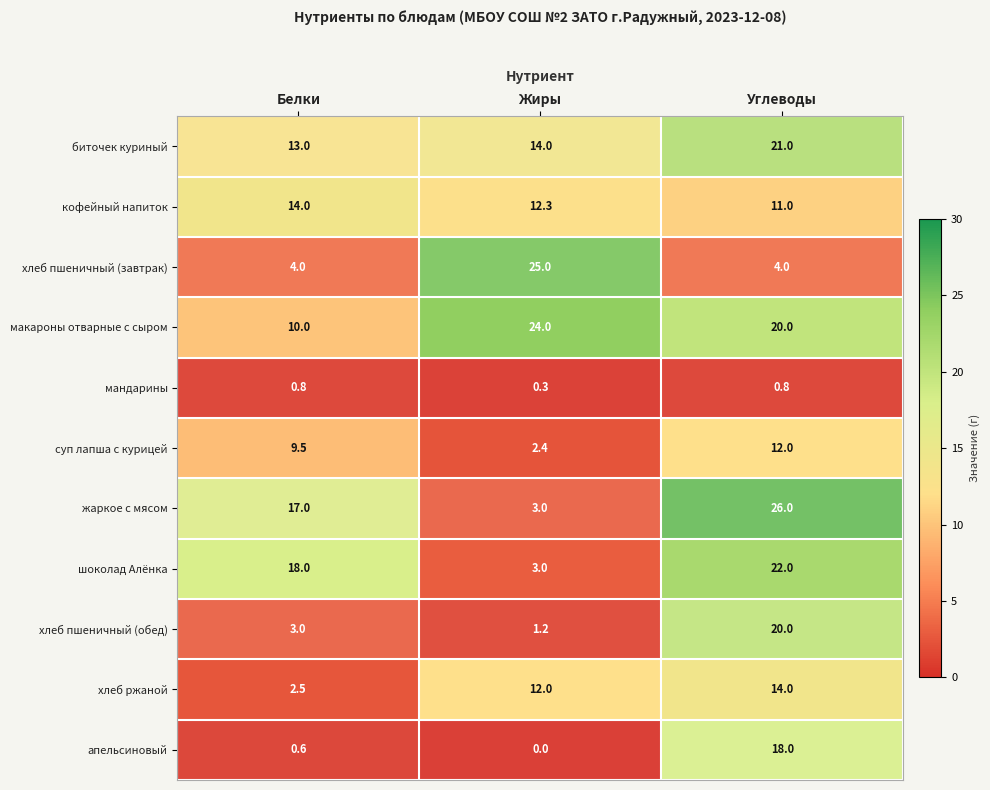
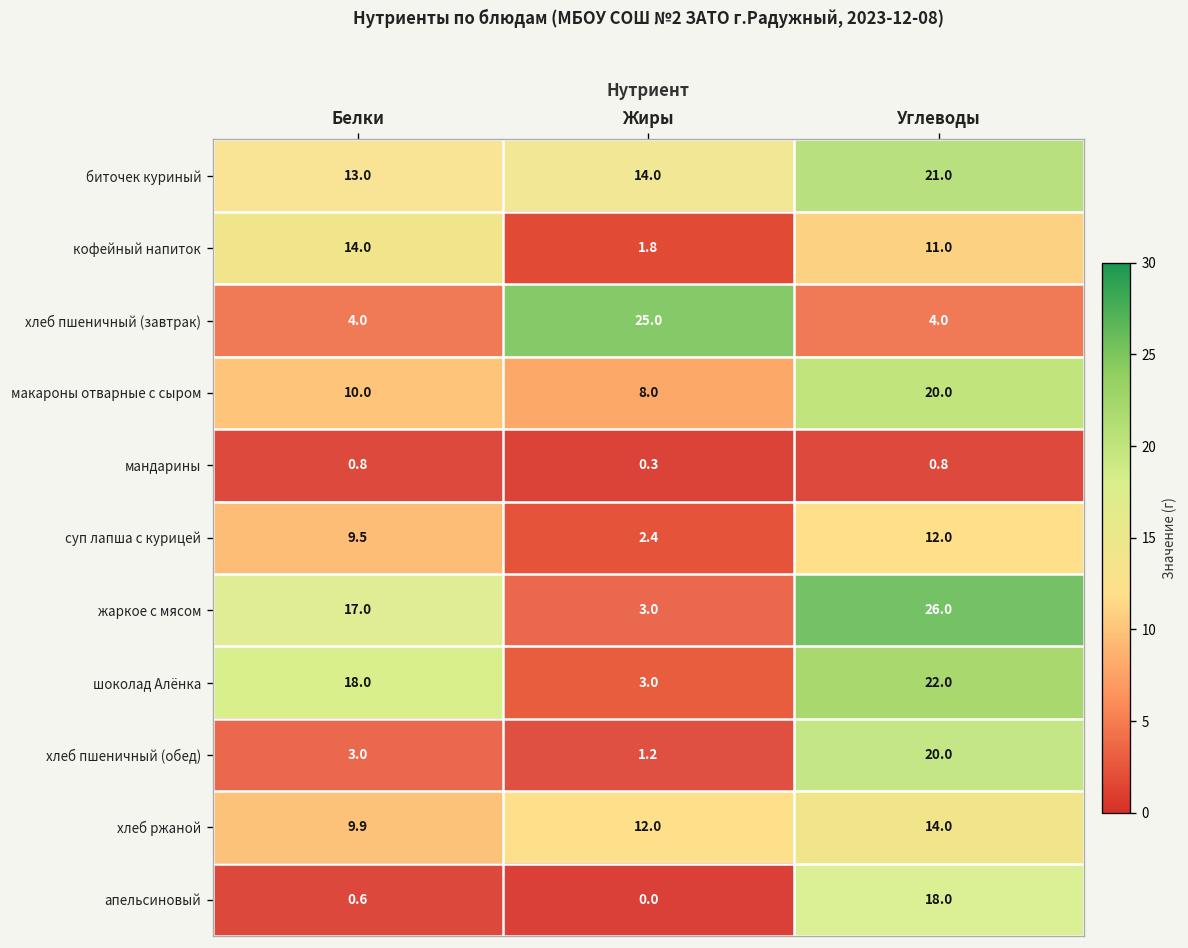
  {
    "биточек куриный": {
      "Белки": 13.0,
      "Жиры": 14.0,
      "Углеводы": 21.0
    },
    "кофейный напиток": {
      "Белки": 14.0,
-     "Жиры": 12.3,
+     "Жиры": 1.8,
      "Углеводы": 11.0
    },
    "хлеб пшеничный (завтрак)": {
      "Белки": 4.0,
      "Жиры": 25.0,
      "Углеводы": 4.0
    },
    "макароны отварные с сыром": {
      "Белки": 10.0,
-     "Жиры": 24.0,
+     "Жиры": 8.0,
      "Углеводы": 20.0
    },
    "мандарины": {
      "Белки": 0.8,
      "Жиры": 0.3,
      "Углеводы": 0.8
    },
    "суп лапша с курицей": {
      "Белки": 9.5,
      "Жиры": 2.4,
      "Углеводы": 12.0
    },
    "жаркое с мясом": {
      "Белки": 17.0,
      "Жиры": 3.0,
      "Углеводы": 26.0
    },
    "шоколад Алёнка": {
      "Белки": 18.0,
      "Жиры": 3.0,
      "Углеводы": 22.0
    },
    "хлеб пшеничный (обед)": {
      "Белки": 3.0,
      "Жиры": 1.2,
      "Углеводы": 20.0
    },
    "хлеб ржаной": {
-     "Белки": 2.5,
+     "Белки": 9.9,
      "Жиры": 12.0,
      "Углеводы": 14.0
    },
    "апельсиновый": {
      "Белки": 0.6,
      "Жиры": 0.0,
      "Углеводы": 18.0
    }
  }
